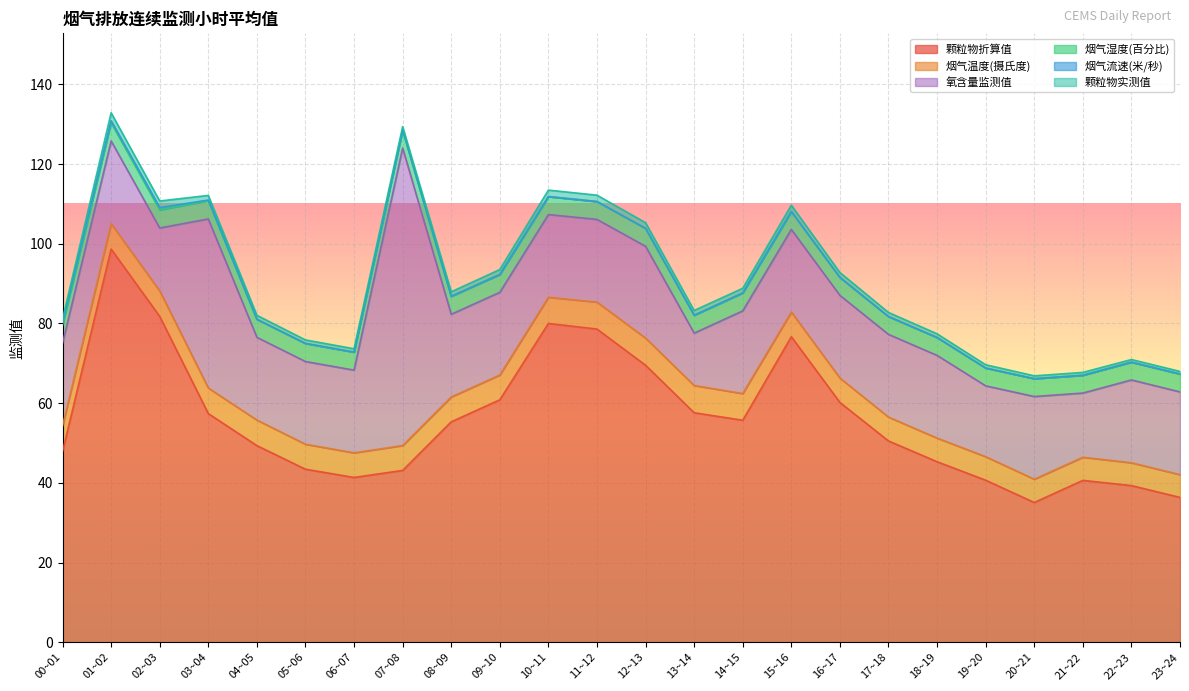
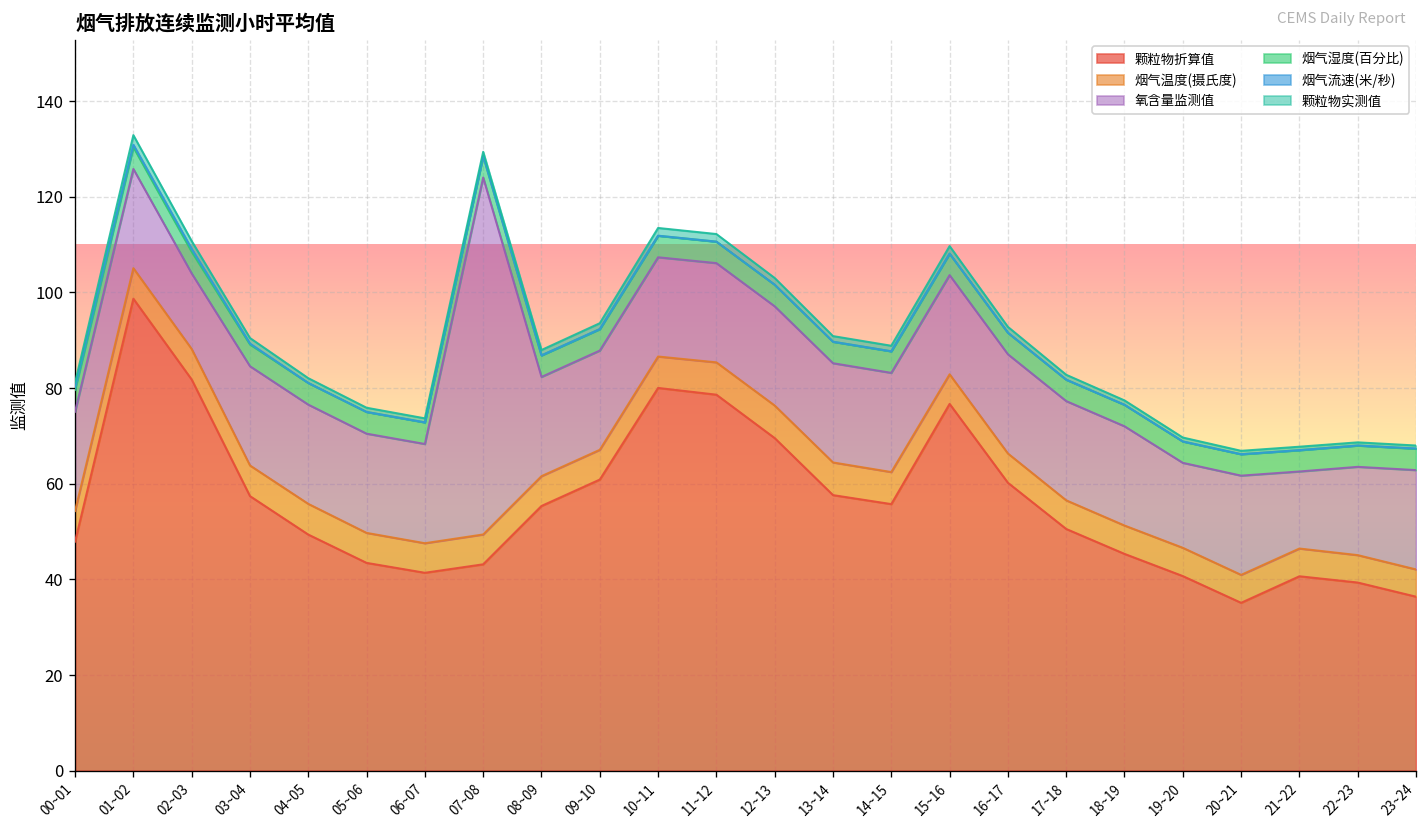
  {
    "氧含量监测值": {
      "00~01": 21,
      "01~02": 21,
      "02~03": 16,
-     "03~04": 42,
+     "03~04": 21,
      "04~05": 21,
      "05~06": 21,
      "06~07": 21,
      "07~08": 75,
      "08~09": 21,
      "09~10": 21,
      "10~11": 21,
      "11~12": 21,
-     "12~13": 23,
-     "13~14": 13,
+     "12~13": 21,
+     "13~14": 21,
      "14~15": 21,
      "15~16": 21,
      "16~17": 21,
      "17~18": 21,
      "18~19": 21,
      "19~20": 18,
      "20~21": 21,
      "21~22": 16,
-     "22~23": 21,
+     "22~23": 18,
      "23~24": 21
    }
  }
